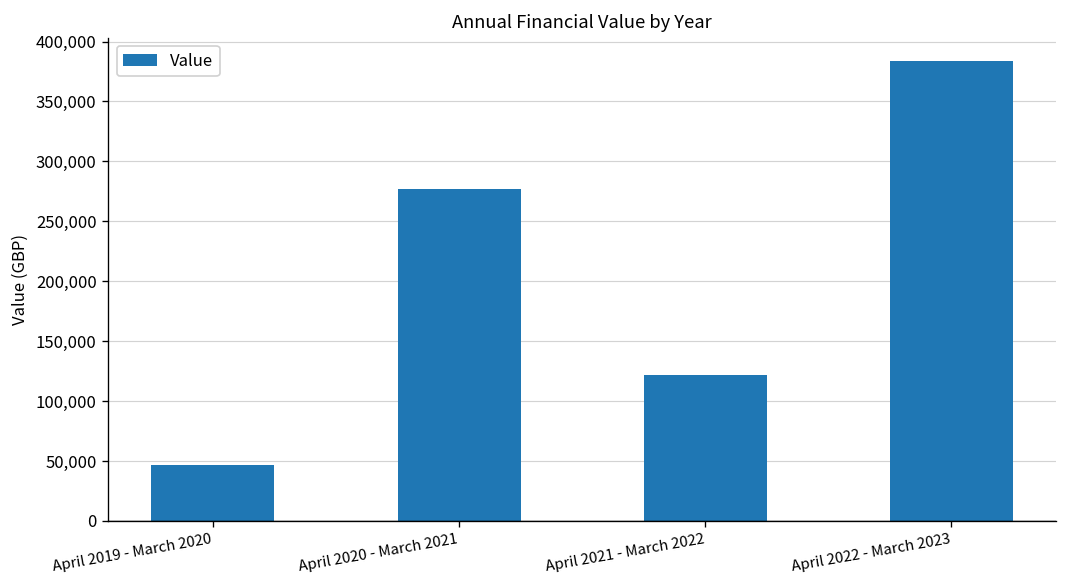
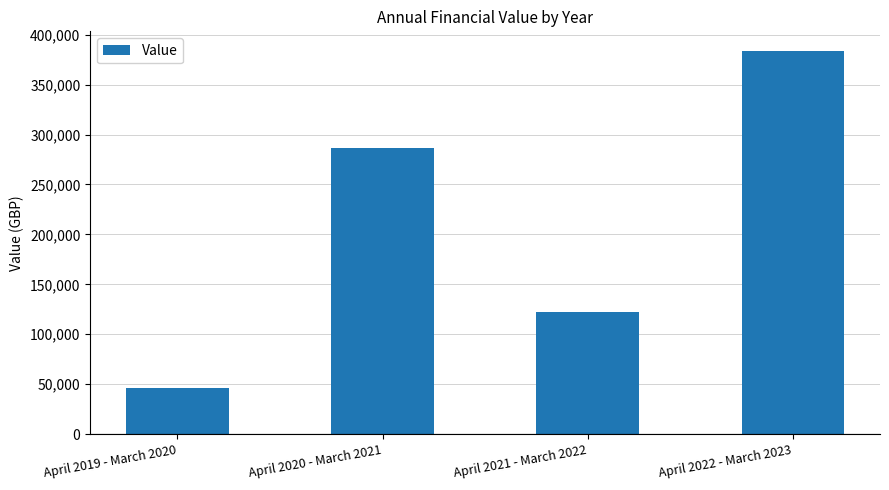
  {
    "April 2019 - March 2020": "50,000",
-   "April 2020 - March 2021": "280,000",
+   "April 2020 - March 2021": "290,000",
    "April 2021 - March 2022": "120,000",
    "April 2022 - March 2023": "380,000"
  }
